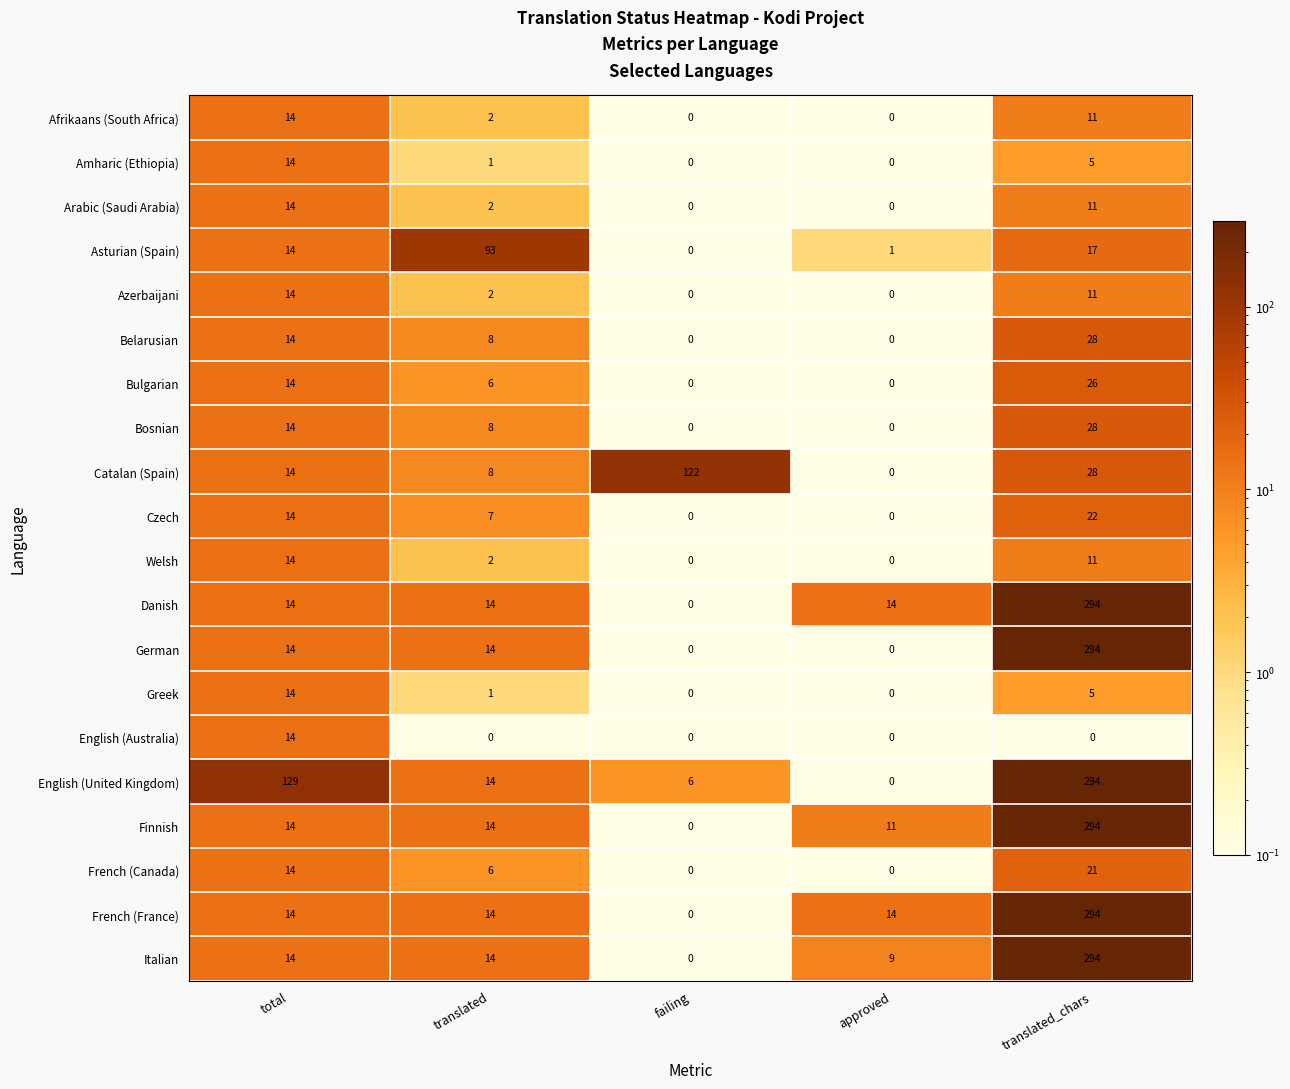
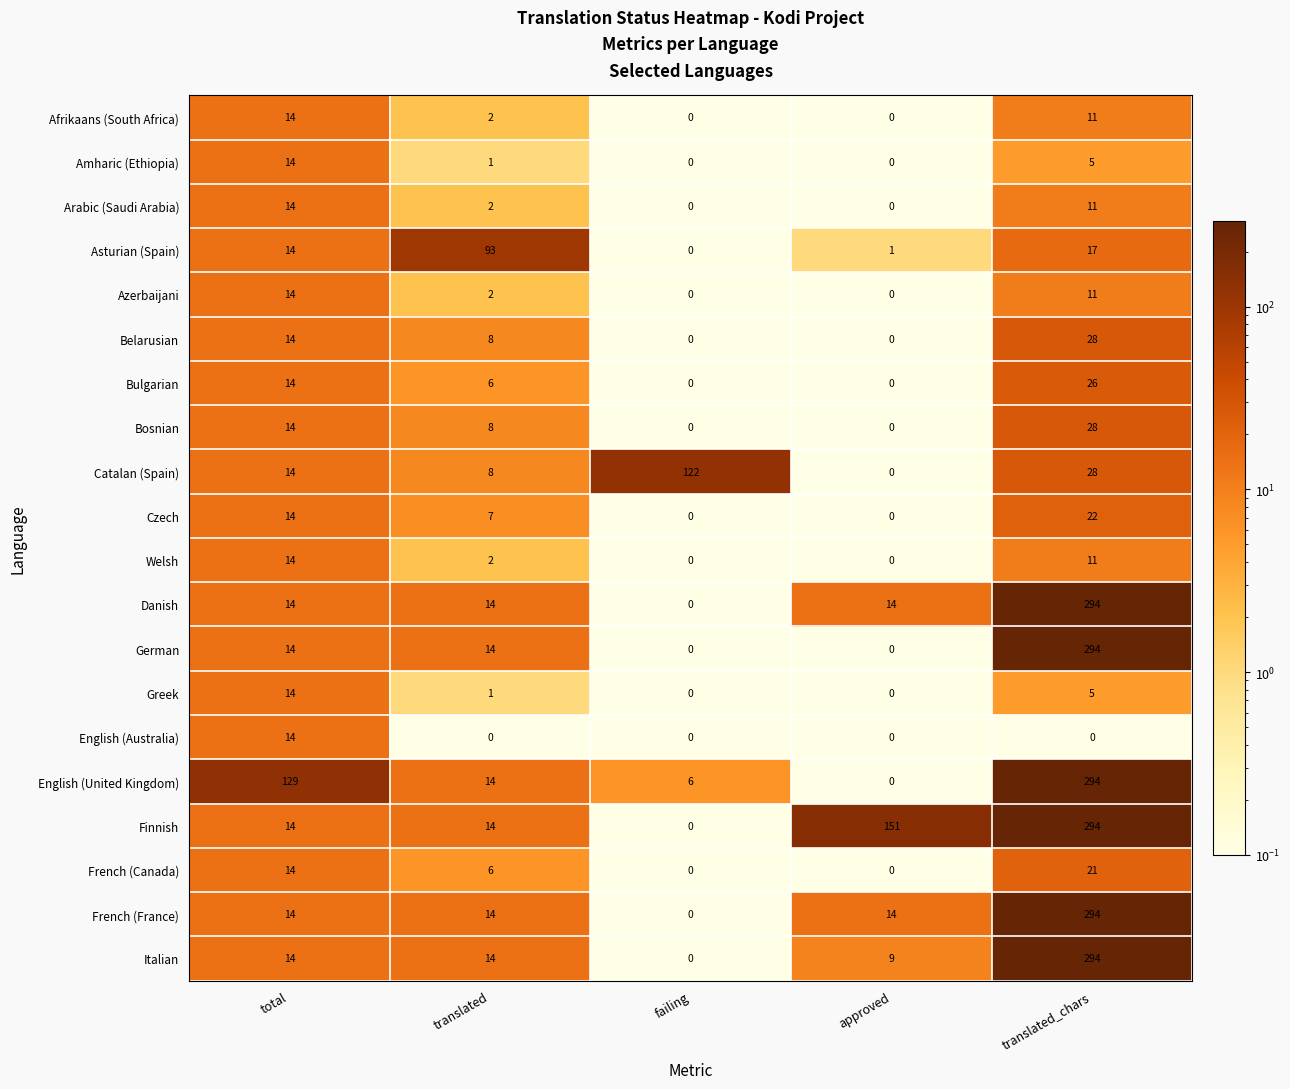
  {
    "Afrikaans (South Africa)": {
      "total": 14,
      "translated": 2,
      "failing": 0,
      "approved": 0,
      "translated_chars": 11
    },
    "Amharic (Ethiopia)": {
      "total": 14,
      "translated": 1,
      "failing": 0,
      "approved": 0,
      "translated_chars": 5
    },
    "Arabic (Saudi Arabia)": {
      "total": 14,
      "translated": 2,
      "failing": 0,
      "approved": 0,
      "translated_chars": 11
    },
    "Asturian (Spain)": {
      "total": 14,
      "translated": 93,
      "failing": 0,
      "approved": 1,
      "translated_chars": 17
    },
    "Azerbaijani": {
      "total": 14,
      "translated": 2,
      "failing": 0,
      "approved": 0,
      "translated_chars": 11
    },
    "Belarusian": {
      "total": 14,
      "translated": 8,
      "failing": 0,
      "approved": 0,
      "translated_chars": 28
    },
    "Bulgarian": {
      "total": 14,
      "translated": 6,
      "failing": 0,
      "approved": 0,
      "translated_chars": 26
    },
    "Bosnian": {
      "total": 14,
      "translated": 8,
      "failing": 0,
      "approved": 0,
      "translated_chars": 28
    },
    "Catalan (Spain)": {
      "total": 14,
      "translated": 8,
      "failing": 122,
      "approved": 0,
      "translated_chars": 28
    },
    "Czech": {
      "total": 14,
      "translated": 7,
      "failing": 0,
      "approved": 0,
      "translated_chars": 22
    },
    "Welsh": {
      "total": 14,
      "translated": 2,
      "failing": 0,
      "approved": 0,
      "translated_chars": 11
    },
    "Danish": {
      "total": 14,
      "translated": 14,
      "failing": 0,
      "approved": 14,
      "translated_chars": 294
    },
    "German": {
      "total": 14,
      "translated": 14,
      "failing": 0,
      "approved": 0,
      "translated_chars": 294
    },
    "Greek": {
      "total": 14,
      "translated": 1,
      "failing": 0,
      "approved": 0,
      "translated_chars": 5
    },
    "English (Australia)": {
      "total": 14,
      "translated": 0,
      "failing": 0,
      "approved": 0,
      "translated_chars": 0
    },
    "English (United Kingdom)": {
      "total": 129,
      "translated": 14,
      "failing": 6,
      "approved": 0,
      "translated_chars": 294
    },
    "Finnish": {
      "total": 14,
      "translated": 14,
      "failing": 0,
-     "approved": 11,
+     "approved": 151,
      "translated_chars": 294
    },
    "French (Canada)": {
      "total": 14,
      "translated": 6,
      "failing": 0,
      "approved": 0,
      "translated_chars": 21
    },
    "French (France)": {
      "total": 14,
      "translated": 14,
      "failing": 0,
      "approved": 14,
      "translated_chars": 294
    },
    "Italian": {
      "total": 14,
      "translated": 14,
      "failing": 0,
      "approved": 9,
      "translated_chars": 294
    }
  }
